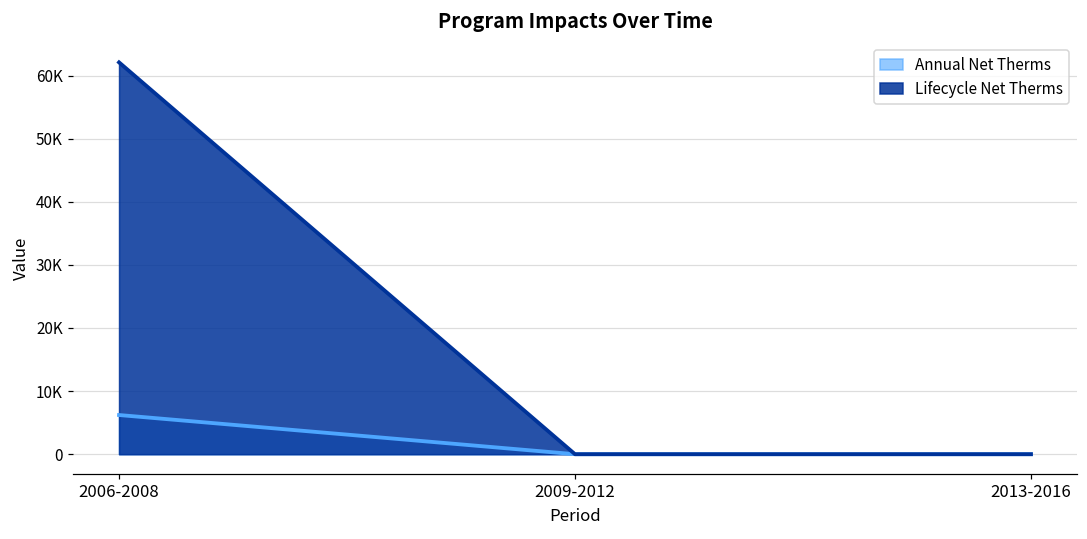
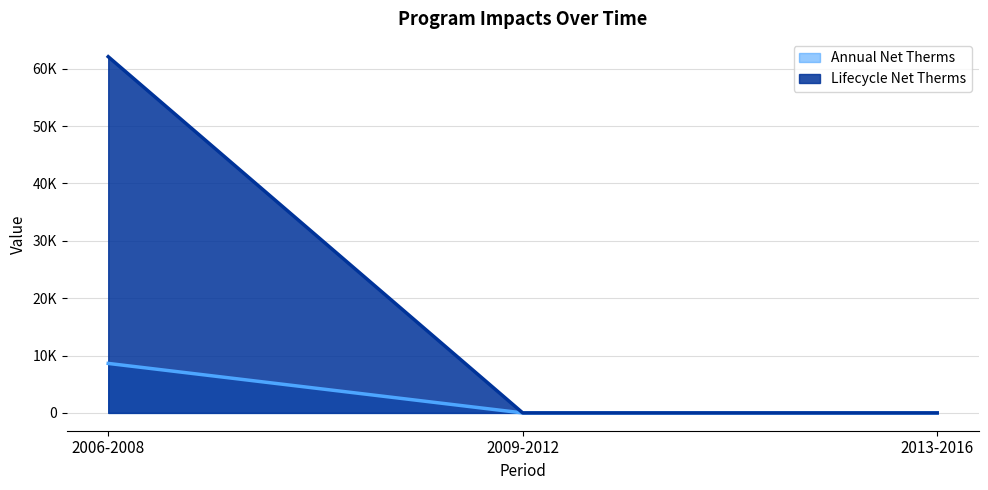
  {
    "Annual Net Therms": {
-     "2006-2008": 6000
+     "2006-2008": 9000
    },
    "Lifecycle Net Therms": {
      "2006-2008": 62000
    }
  }
